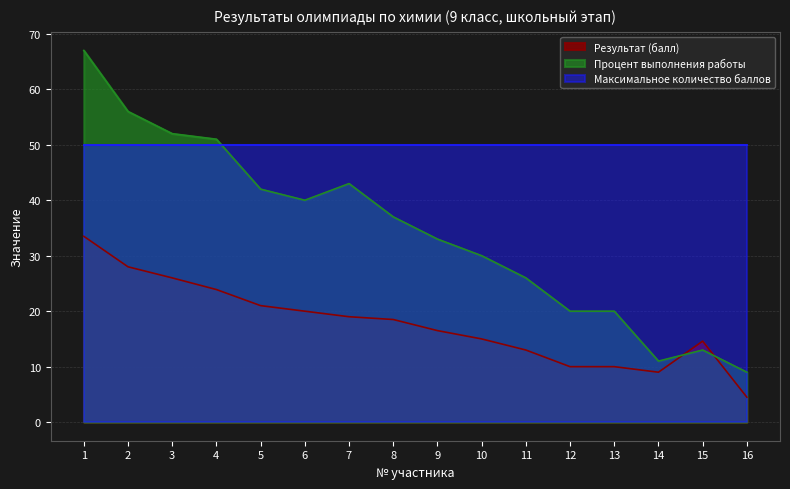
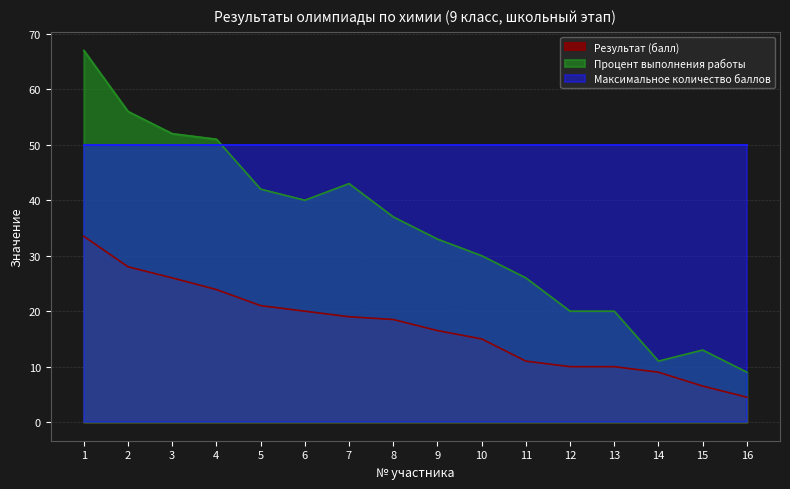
  {
    "Результат (балл)": {
      "1": 34,
      "2": 28,
      "3": 26,
      "4": 24,
      "5": 21,
      "6": 20,
      "7": 19,
      "8": 19,
      "9": 17,
      "10": 15,
-     "11": 13,
+     "11": 11,
      "12": 10,
      "13": 10,
      "14": 9,
-     "15": 15,
+     "15": 7,
      "16": 5
    },
    "Процент выполнения работы": {
      "1": 67,
      "2": 56,
      "3": 52,
      "4": 51,
      "5": 42,
      "6": 40,
      "7": 43,
      "8": 37,
      "9": 33,
      "10": 30,
      "11": 26,
      "12": 20,
      "13": 20,
      "14": 11,
      "15": 13,
      "16": 9
    },
    "Максимальное количество баллов": {
      "1": 50,
      "2": 50,
      "3": 50,
      "4": 50,
      "5": 50,
      "6": 50,
      "7": 50,
      "8": 50,
      "9": 50,
      "10": 50,
      "11": 50,
      "12": 50,
      "13": 50,
      "14": 50,
      "15": 50,
      "16": 50
    }
  }
